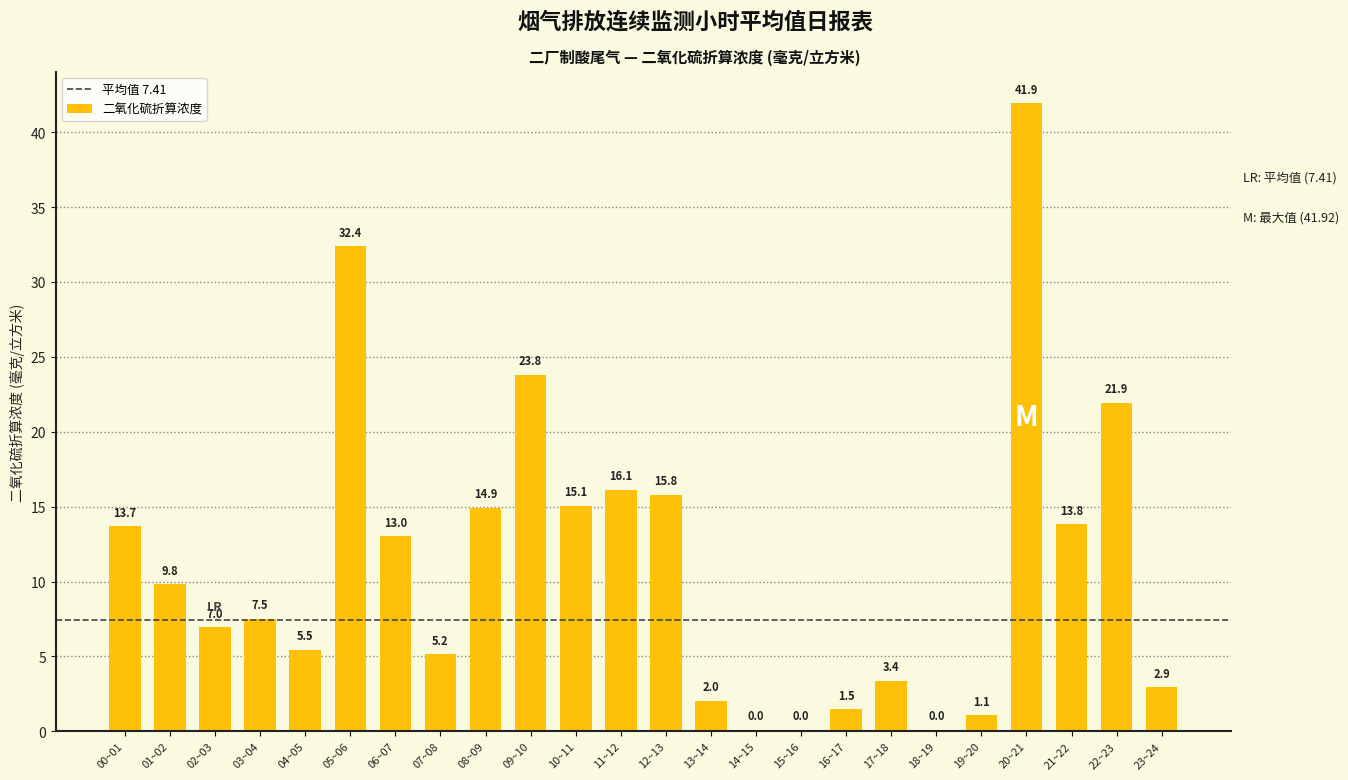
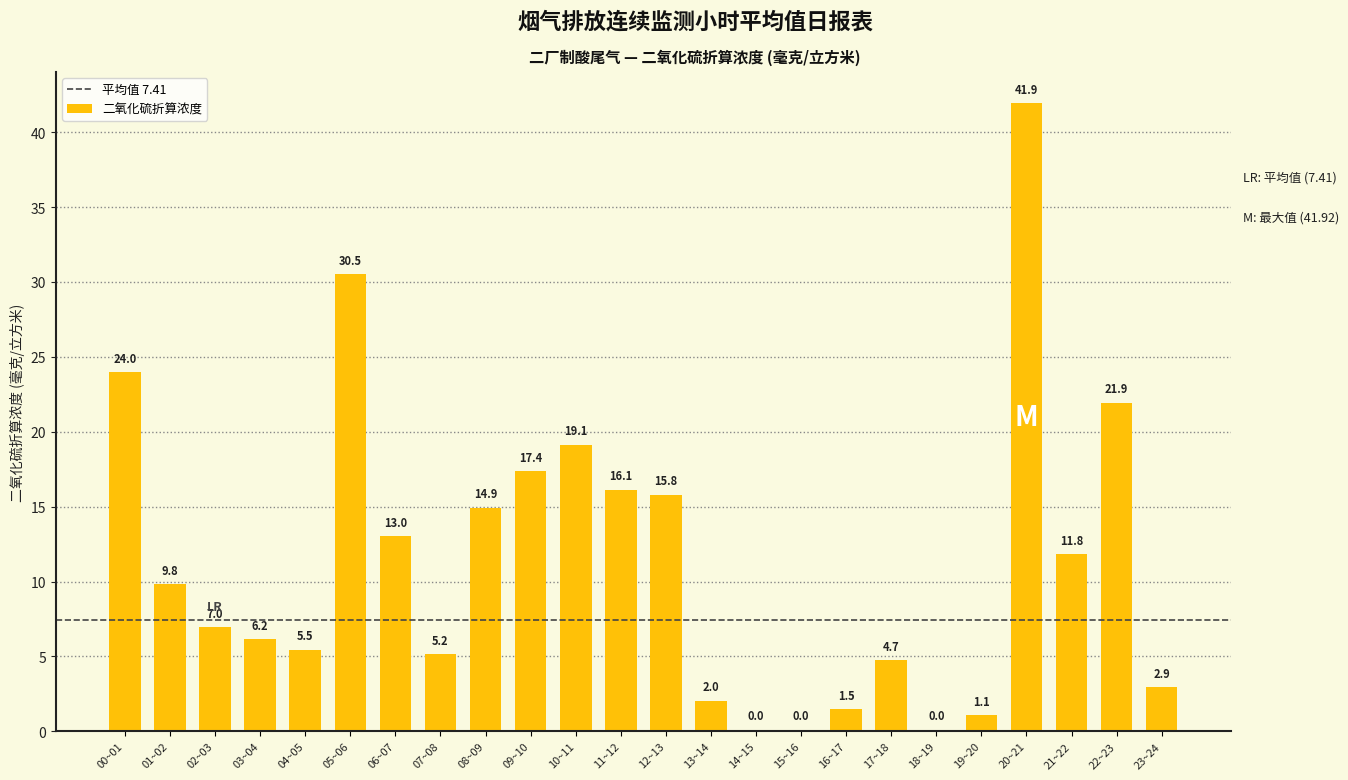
  {
-   "00~01": 13.7,
+   "00~01": 24.0,
    "01~02": 9.8,
-   "03~04": 7.5,
+   "03~04": 6.2,
    "04~05": 5.5,
-   "05~06": 32.4,
+   "05~06": 30.5,
    "06~07": 13.0,
    "07~08": 5.2,
    "08~09": 14.9,
-   "09~10": 23.8,
-   "10~11": 15.1,
+   "09~10": 17.4,
+   "10~11": 19.1,
    "11~12": 16.1,
    "12~13": 15.8,
    "13~14": 2.0,
    "14~15": 0.0,
    "15~16": 0.0,
    "16~17": 1.5,
-   "17~18": 3.4,
+   "17~18": 4.7,
    "18~19": 0.0,
    "19~20": 1.1,
    "20~21": 41.9,
-   "21~22": 13.8,
+   "21~22": 11.8,
    "22~23": 21.9,
    "23~24": 2.9
  }
